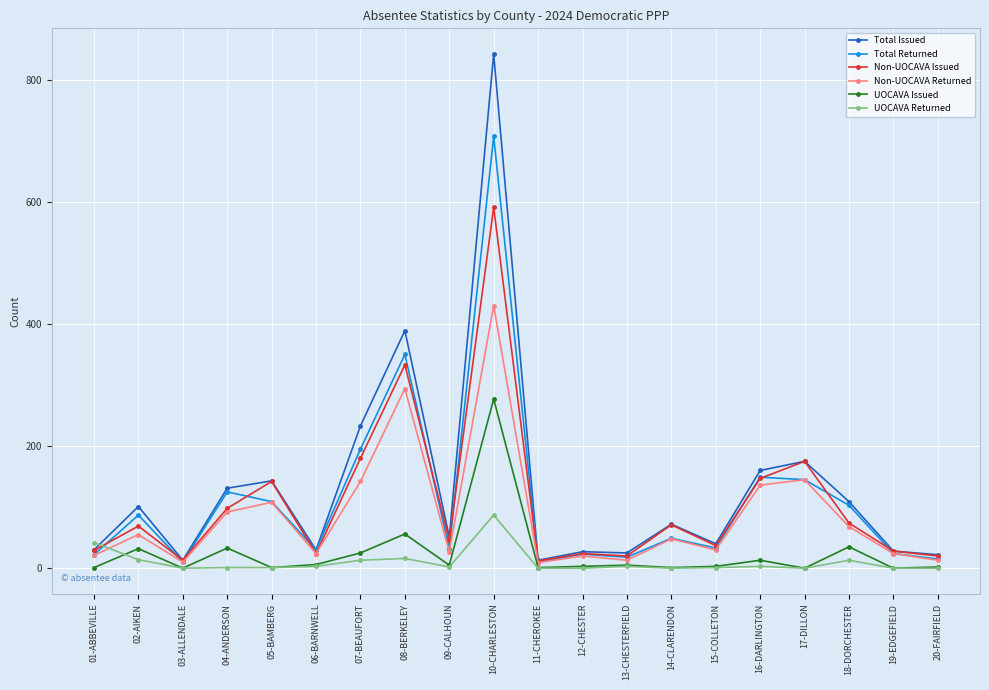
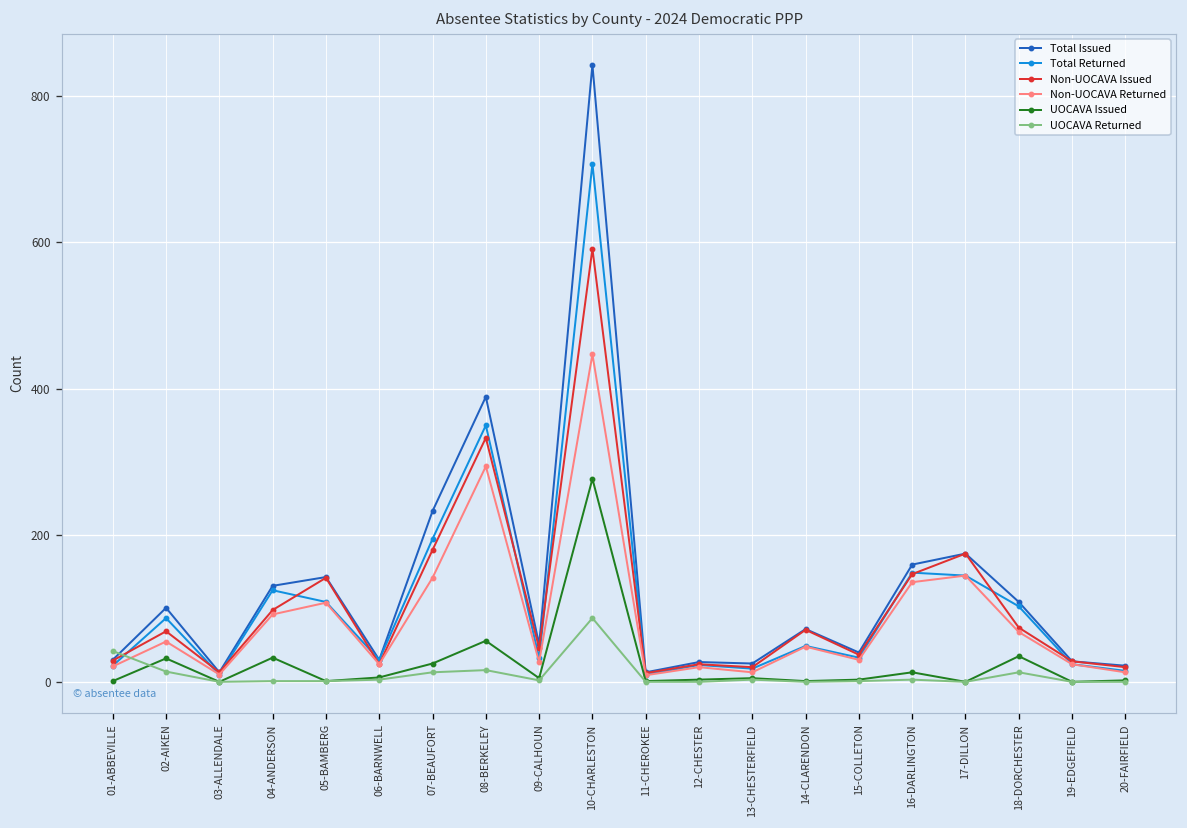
  {
    "Non-UOCAVA Issued": {
      "02-AIKEN": 70,
      "04-ANDERSON": 100,
      "07-BEAUFORT": 180,
      "08-BERKELEY": 330,
      "09-CALHOUN": 50,
      "10-CHARLESTON": 590,
      "18-DORCHESTER": 70
    },
    "Non-UOCAVA Returned": {
      "02-AIKEN": 60,
      "04-ANDERSON": 90,
      "07-BEAUFORT": 140,
      "08-BERKELEY": 290,
      "09-CALHOUN": 30,
-     "10-CHARLESTON": 430,
+     "10-CHARLESTON": 450,
      "13-CHESTERFIELD": 10,
      "16-DARLINGTON": 140,
      "18-DORCHESTER": 70
    },
    "UOCAVA Issued": {
      "01-ABBEVILLE": 0,
      "02-AIKEN": 30,
      "04-ANDERSON": 30,
      "07-BEAUFORT": 30,
      "08-BERKELEY": 60,
      "10-CHARLESTON": 280,
      "16-DARLINGTON": 10,
      "18-DORCHESTER": 40
    },
    "UOCAVA Returned": {
      "01-ABBEVILLE": 40,
      "02-AIKEN": 10,
      "04-ANDERSON": 0,
      "07-BEAUFORT": 10,
      "08-BERKELEY": 20,
      "10-CHARLESTON": 90,
      "16-DARLINGTON": 0,
      "18-DORCHESTER": 10
    }
  }
